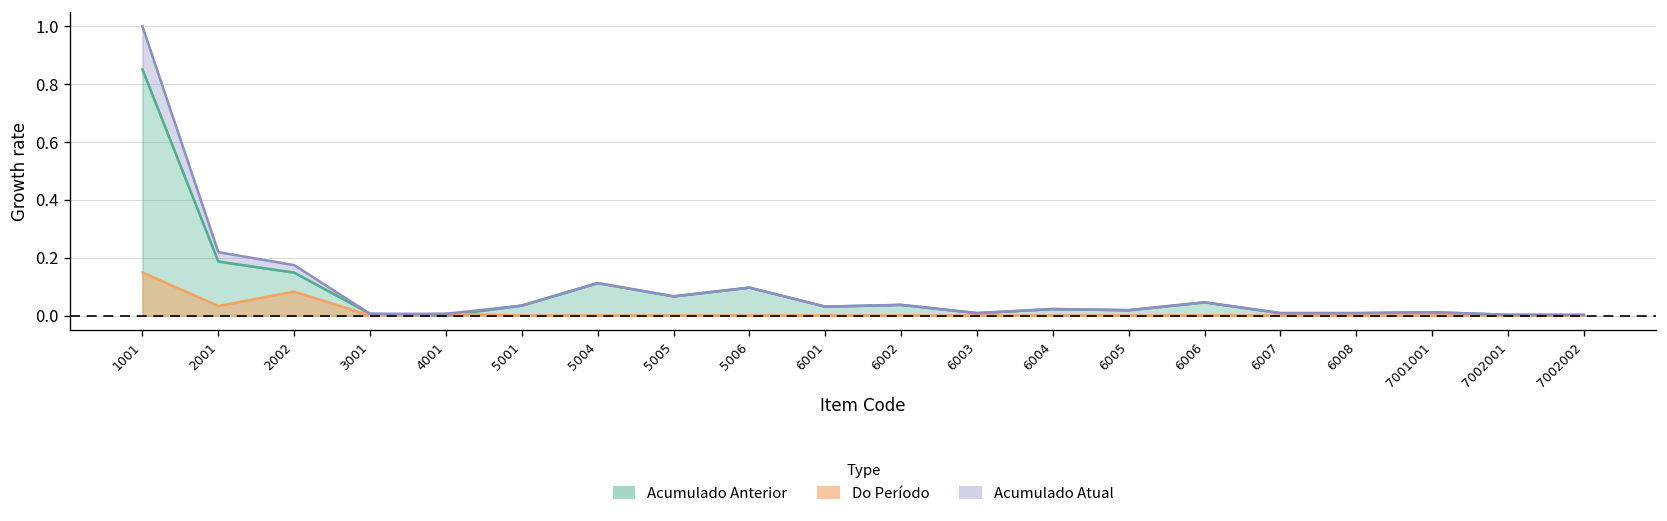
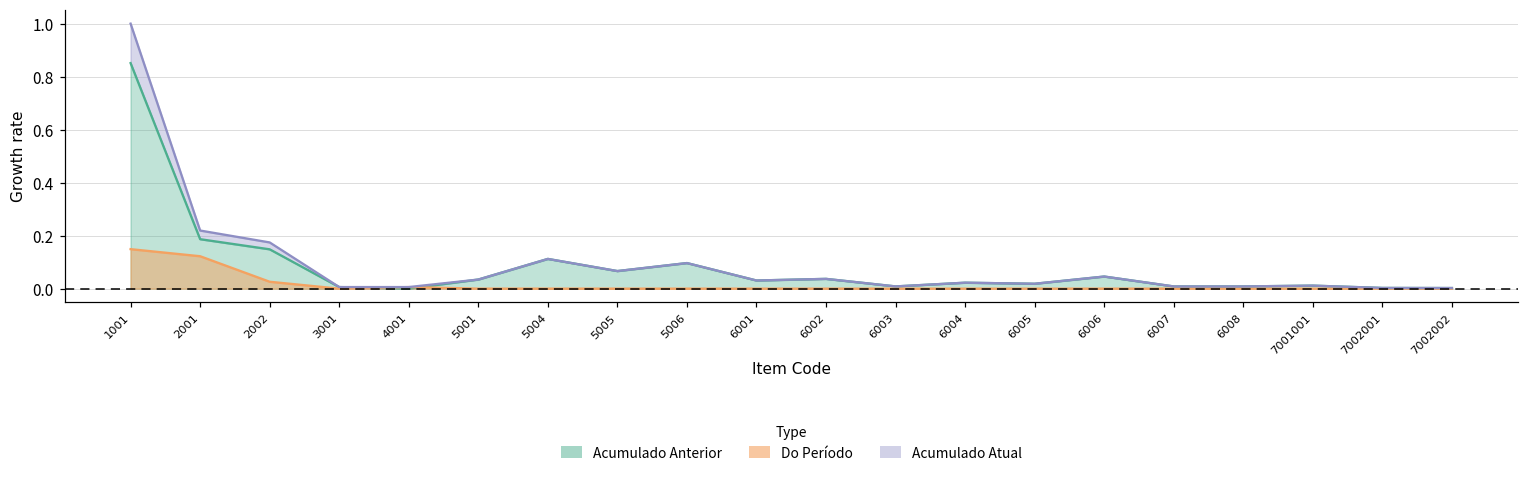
  {
    "Do Período": {
      "1001": 0.15,
-     "2001": 0.03,
-     "2002": 0.08,
+     "2001": 0.12,
+     "2002": 0.03,
      "5001": 0.00,
      "5004": 0.00,
      "5005": 0.00,
      "5006": 0.00,
      "6001": 0.00,
      "6002": 0.00,
      "6004": 0.00,
      "6005": 0.00,
      "6006": 0.00,
      "7001001": 0.00
    }
  }
